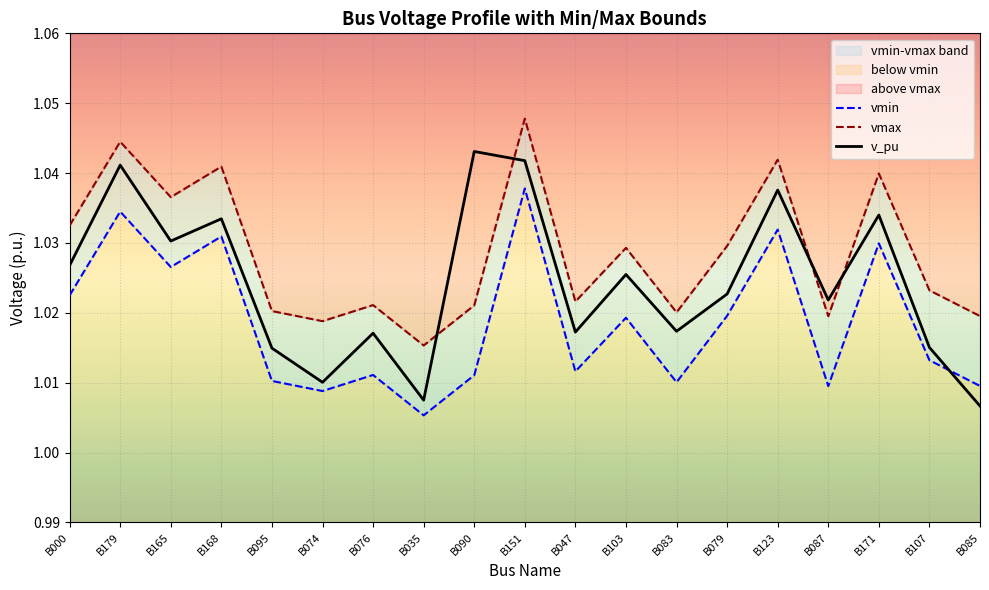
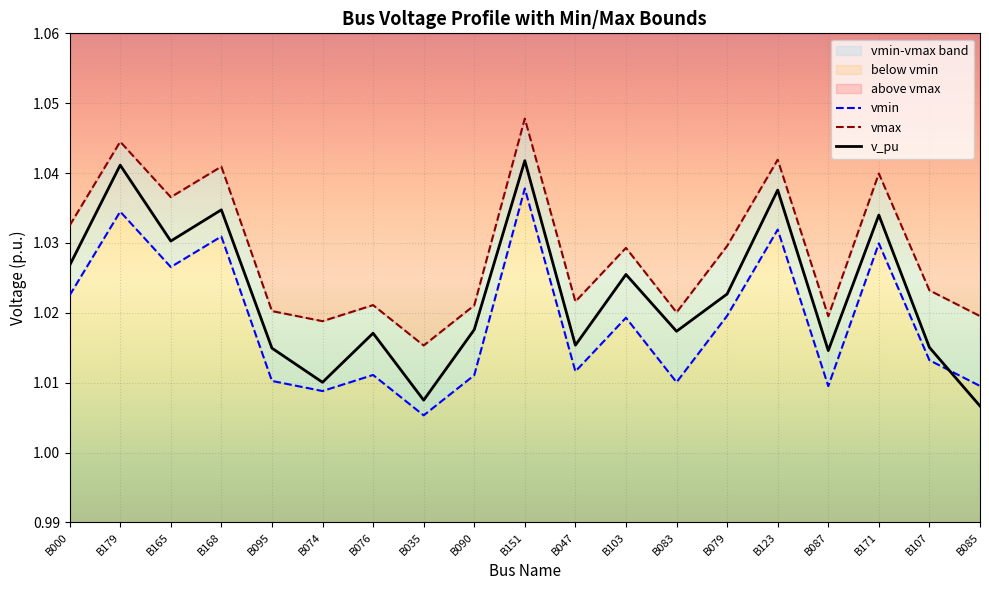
  {
    "vmin-vmax band": {
      "B000": 1.033,
      "B179": 1.044,
      "B165": 1.037,
      "B168": 1.041,
      "B095": 1.020,
      "B074": 1.019,
      "B076": 1.021,
      "B035": 1.015,
      "B090": 1.021,
      "B151": 1.048,
      "B047": 1.022,
      "B103": 1.029,
      "B083": 1.020,
      "B079": 1.030,
      "B123": 1.042,
      "B087": 1.020,
      "B171": 1.040,
      "B107": 1.023,
      "B085": 1.020
    },
    "v_pu": {
      "B000": 1.027,
      "B179": 1.041,
      "B165": 1.030,
-     "B168": 1.033,
+     "B168": 1.035,
      "B095": 1.015,
      "B074": 1.010,
      "B076": 1.017,
      "B035": 1.008,
-     "B090": 1.043,
+     "B090": 1.018,
      "B151": 1.042,
-     "B047": 1.017,
+     "B047": 1.015,
      "B103": 1.025,
      "B083": 1.017,
      "B079": 1.023,
      "B123": 1.038,
-     "B087": 1.022,
+     "B087": 1.015,
      "B171": 1.034,
      "B107": 1.015,
      "B085": 1.007
    }
  }
